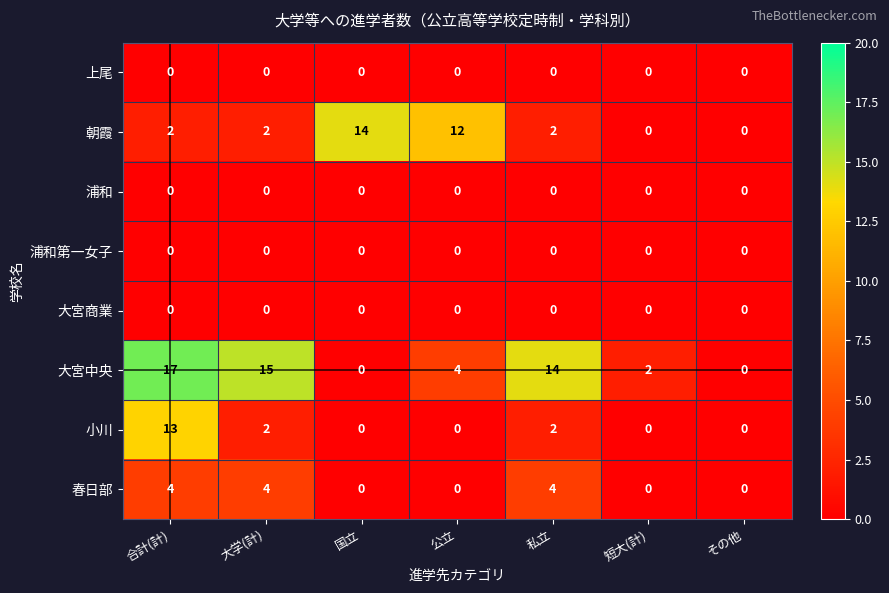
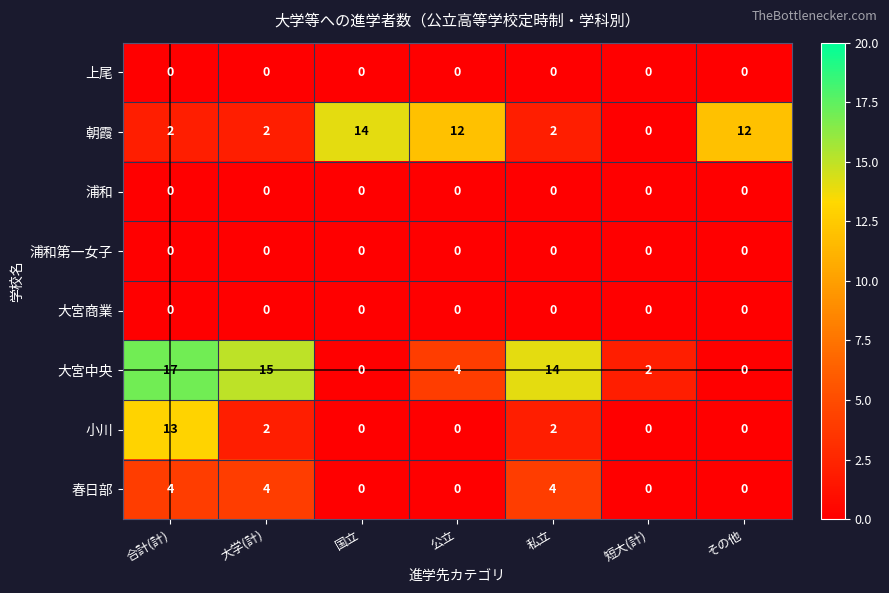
  {
    "上尾": {
      "合計(計)": 0,
      "大学(計)": 0,
      "国立": 0,
      "公立": 0,
      "私立": 0,
      "短大(計)": 0,
      "その他": 0
    },
    "朝霞": {
      "合計(計)": 2,
      "大学(計)": 2,
      "国立": 14,
      "公立": 12,
      "私立": 2,
      "短大(計)": 0,
-     "その他": 0
+     "その他": 12
    },
    "浦和": {
      "合計(計)": 0,
      "大学(計)": 0,
      "国立": 0,
      "公立": 0,
      "私立": 0,
      "短大(計)": 0,
      "その他": 0
    },
    "浦和第一女子": {
      "合計(計)": 0,
      "大学(計)": 0,
      "国立": 0,
      "公立": 0,
      "私立": 0,
      "短大(計)": 0,
      "その他": 0
    },
    "大宮商業": {
      "合計(計)": 0,
      "大学(計)": 0,
      "国立": 0,
      "公立": 0,
      "私立": 0,
      "短大(計)": 0,
      "その他": 0
    },
    "大宮中央": {
      "合計(計)": 17,
      "大学(計)": 15,
      "国立": 0,
      "公立": 4,
      "私立": 14,
      "短大(計)": 2,
      "その他": 0
    },
    "小川": {
      "合計(計)": 13,
      "大学(計)": 2,
      "国立": 0,
      "公立": 0,
      "私立": 2,
      "短大(計)": 0,
      "その他": 0
    },
    "春日部": {
      "合計(計)": 4,
      "大学(計)": 4,
      "国立": 0,
      "公立": 0,
      "私立": 4,
      "短大(計)": 0,
      "その他": 0
    }
  }
